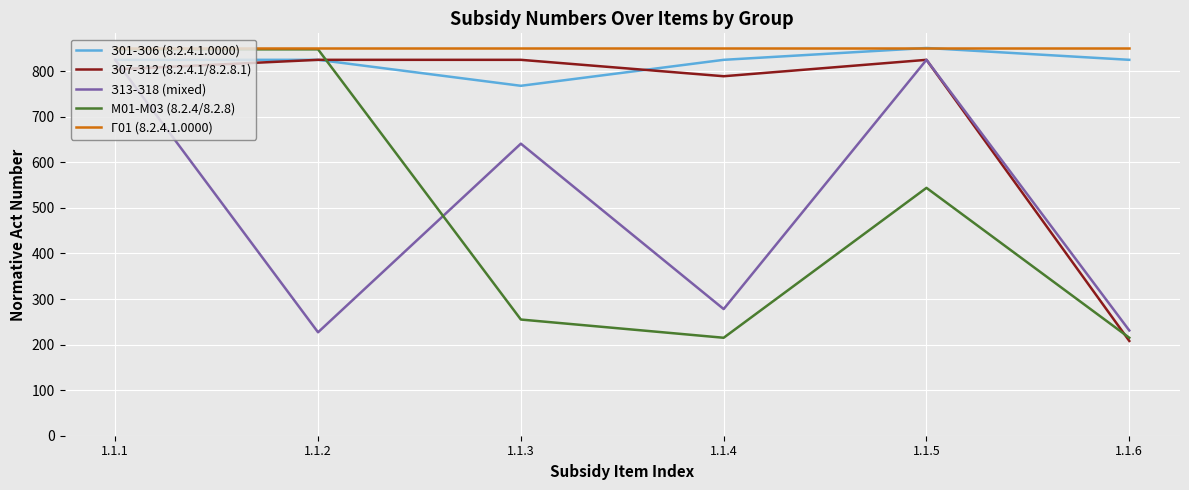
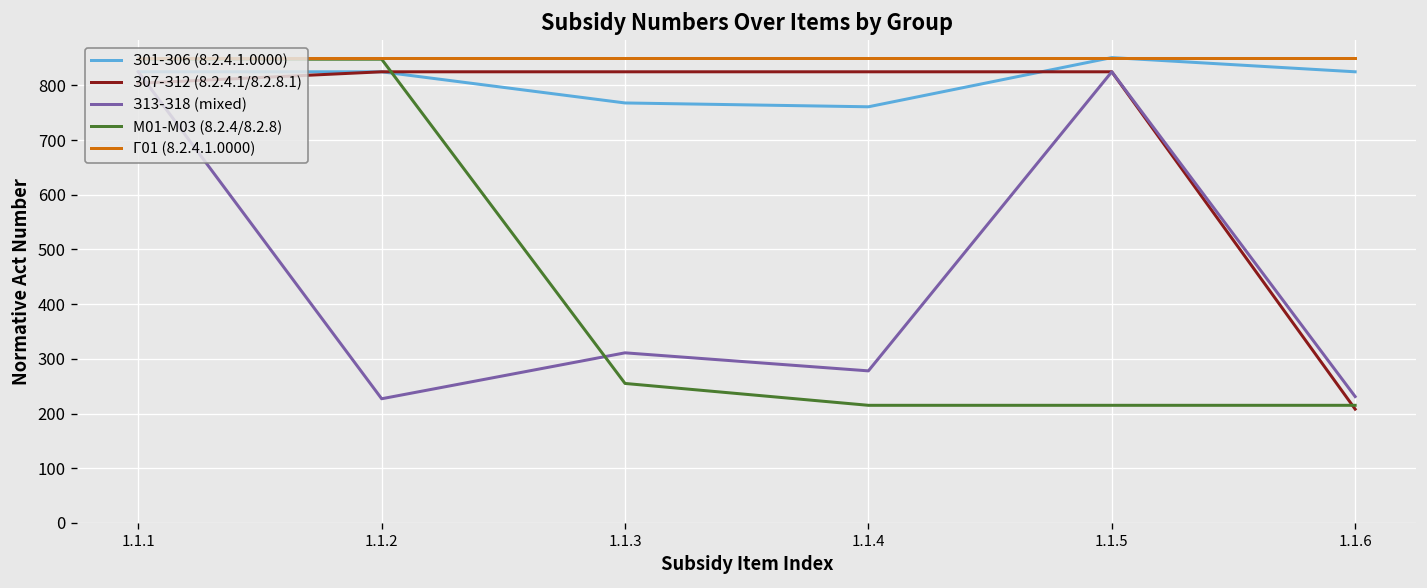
  {
    "З01-З06 (8.2.4.1.0000)": {
      "1.1.3": 770,
-     "1.1.4": 830,
+     "1.1.4": 760,
      "1.1.6": 830
    },
    "З07-З12 (8.2.4.1/8.2.8.1)": {
      "1.1.3": 830,
-     "1.1.4": 790,
+     "1.1.4": 830,
      "1.1.6": 210
    },
    "З13-З18 (mixed)": {
      "1.1.2": 230,
-     "1.1.3": 640,
+     "1.1.3": 310,
      "1.1.4": 280,
      "1.1.6": 230
    },
    "М01-М03 (8.2.4/8.2.8)": {
      "1.1.3": 260,
      "1.1.4": 220,
-     "1.1.5": 540,
+     "1.1.5": 220,
      "1.1.6": 220
    },
    "Г01 (8.2.4.1.0000)": {
      "1.1.3": 850,
      "1.1.4": 850,
      "1.1.6": 850
    }
  }
